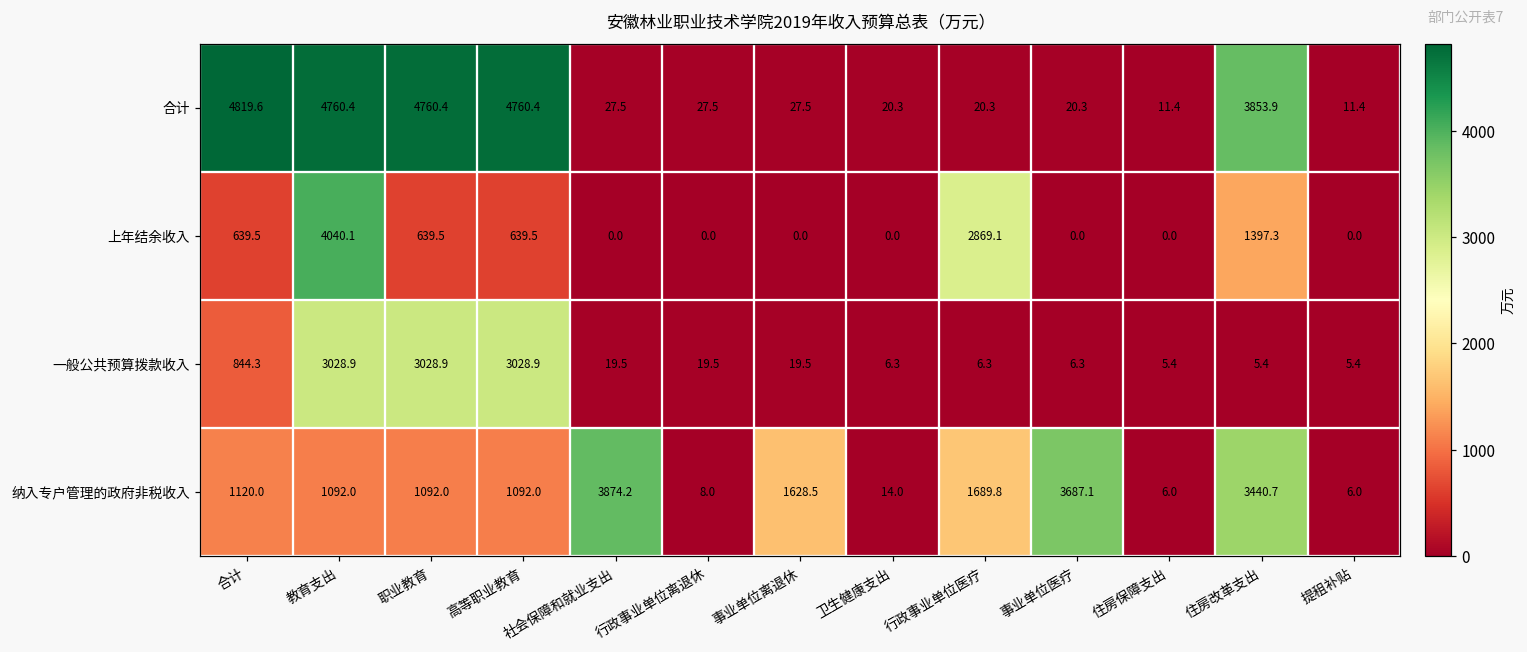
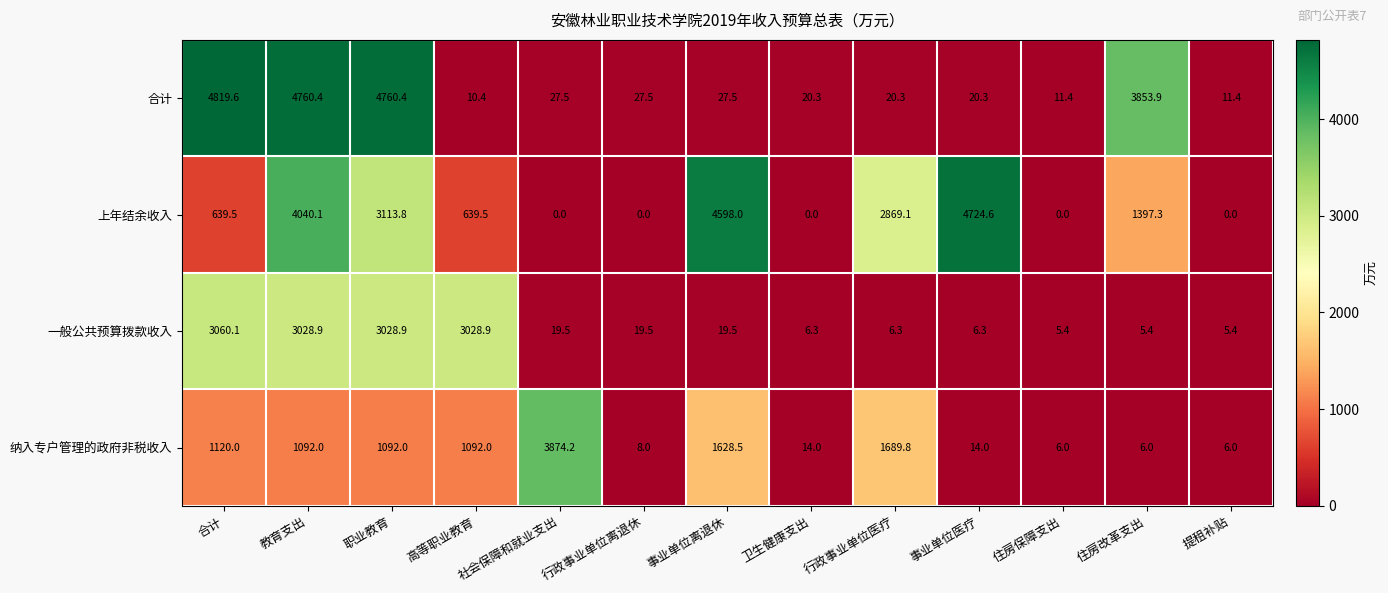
  {
    "合计": {
      "合计": 4819.6,
      "教育支出": 4760.4,
      "职业教育": 4760.4,
-     "高等职业教育": 4760.4,
+     "高等职业教育": 10.4,
      "社会保障和就业支出": 27.5,
      "行政事业单位离退休": 27.5,
      "事业单位离退休": 27.5,
      "卫生健康支出": 20.3,
      "行政事业单位医疗": 20.3,
      "事业单位医疗": 20.3,
      "住房保障支出": 11.4,
      "住房改革支出": 3853.9,
      "提租补贴": 11.4
    },
    "上年结余收入": {
      "合计": 639.5,
      "教育支出": 4040.1,
-     "职业教育": 639.5,
+     "职业教育": 3113.8,
      "高等职业教育": 639.5,
      "社会保障和就业支出": 0.0,
      "行政事业单位离退休": 0.0,
-     "事业单位离退休": 0.0,
+     "事业单位离退休": 4598.0,
      "卫生健康支出": 0.0,
      "行政事业单位医疗": 2869.1,
-     "事业单位医疗": 0.0,
+     "事业单位医疗": 4724.6,
      "住房保障支出": 0.0,
      "住房改革支出": 1397.3,
      "提租补贴": 0.0
    },
    "一般公共预算拨款收入": {
-     "合计": 844.3,
+     "合计": 3060.1,
      "教育支出": 3028.9,
      "职业教育": 3028.9,
      "高等职业教育": 3028.9,
      "社会保障和就业支出": 19.5,
      "行政事业单位离退休": 19.5,
      "事业单位离退休": 19.5,
      "卫生健康支出": 6.3,
      "行政事业单位医疗": 6.3,
      "事业单位医疗": 6.3,
      "住房保障支出": 5.4,
      "住房改革支出": 5.4,
      "提租补贴": 5.4
    },
    "纳入专户管理的政府非税收入": {
      "合计": 1120.0,
      "教育支出": 1092.0,
      "职业教育": 1092.0,
      "高等职业教育": 1092.0,
      "社会保障和就业支出": 3874.2,
      "行政事业单位离退休": 8.0,
      "事业单位离退休": 1628.5,
      "卫生健康支出": 14.0,
      "行政事业单位医疗": 1689.8,
-     "事业单位医疗": 3687.1,
+     "事业单位医疗": 14.0,
      "住房保障支出": 6.0,
-     "住房改革支出": 3440.7,
+     "住房改革支出": 6.0,
      "提租补贴": 6.0
    }
  }
